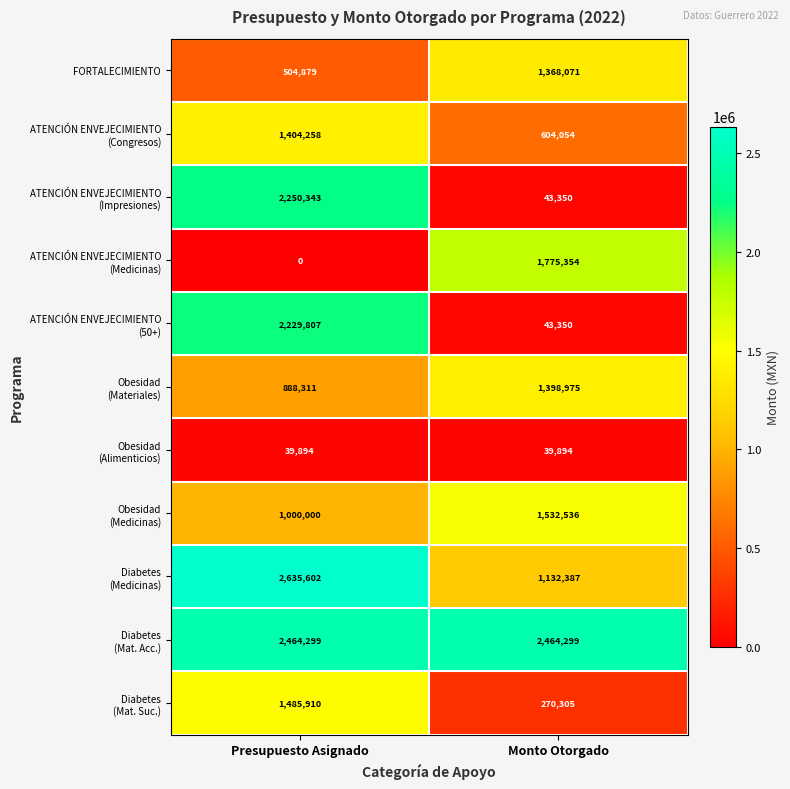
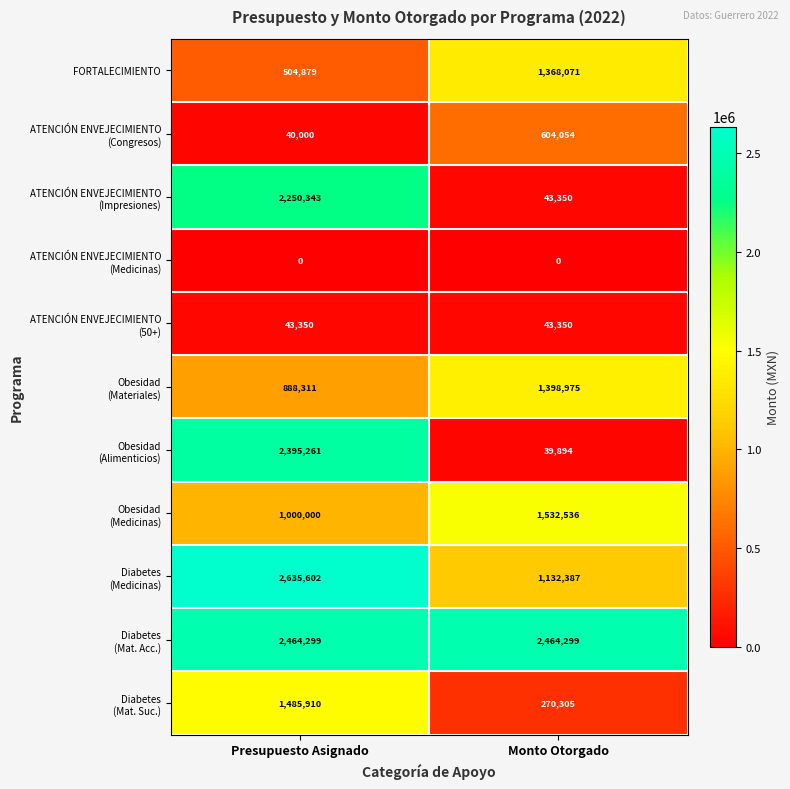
  {
    "FORTALECIMIENTO": {
      "Presupuesto Asignado": "504,879",
      "Monto Otorgado": "1,368,071"
    },
    "ATENCIÓN ENVEJECIMIENTO (Congresos)": {
-     "Presupuesto Asignado": "1,404,258",
+     "Presupuesto Asignado": "40,000",
      "Monto Otorgado": "604,054"
    },
    "ATENCIÓN ENVEJECIMIENTO (Impresiones)": {
      "Presupuesto Asignado": "2,250,343",
      "Monto Otorgado": "43,350"
    },
    "ATENCIÓN ENVEJECIMIENTO (Medicinas)": {
      "Presupuesto Asignado": "0",
-     "Monto Otorgado": "1,775,354"
+     "Monto Otorgado": "0"
    },
    "ATENCIÓN ENVEJECIMIENTO (50+)": {
-     "Presupuesto Asignado": "2,229,807",
+     "Presupuesto Asignado": "43,350",
      "Monto Otorgado": "43,350"
    },
    "Obesidad (Materiales)": {
      "Presupuesto Asignado": "888,311",
      "Monto Otorgado": "1,398,975"
    },
    "Obesidad (Alimenticios)": {
-     "Presupuesto Asignado": "39,894",
+     "Presupuesto Asignado": "2,395,261",
      "Monto Otorgado": "39,894"
    },
    "Obesidad (Medicinas)": {
      "Presupuesto Asignado": "1,000,000",
      "Monto Otorgado": "1,532,536"
    },
    "Diabetes (Medicinas)": {
      "Presupuesto Asignado": "2,635,602",
      "Monto Otorgado": "1,132,387"
    },
    "Diabetes (Mat. Acc.)": {
      "Presupuesto Asignado": "2,464,299",
      "Monto Otorgado": "2,464,299"
    },
    "Diabetes (Mat. Suc.)": {
      "Presupuesto Asignado": "1,485,910",
      "Monto Otorgado": "270,305"
    }
  }
